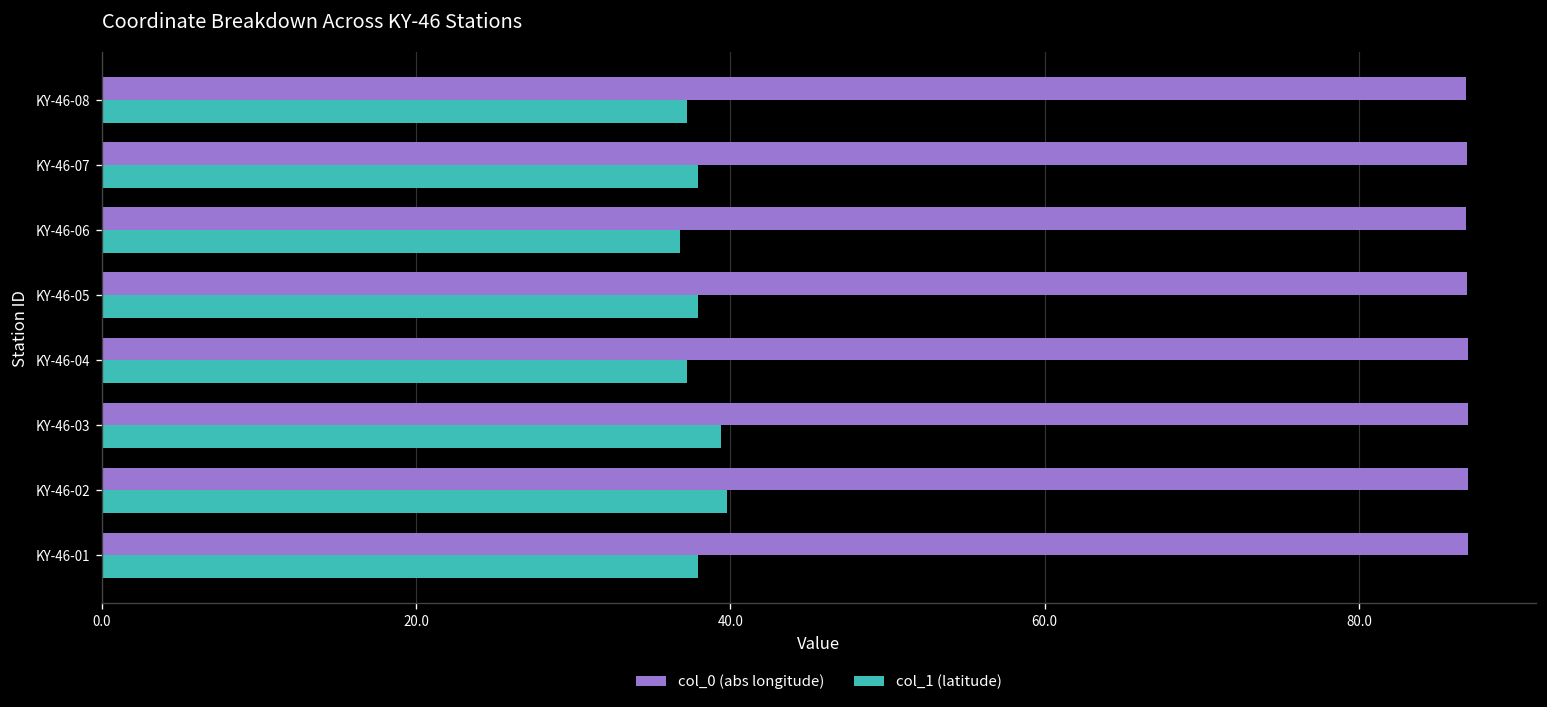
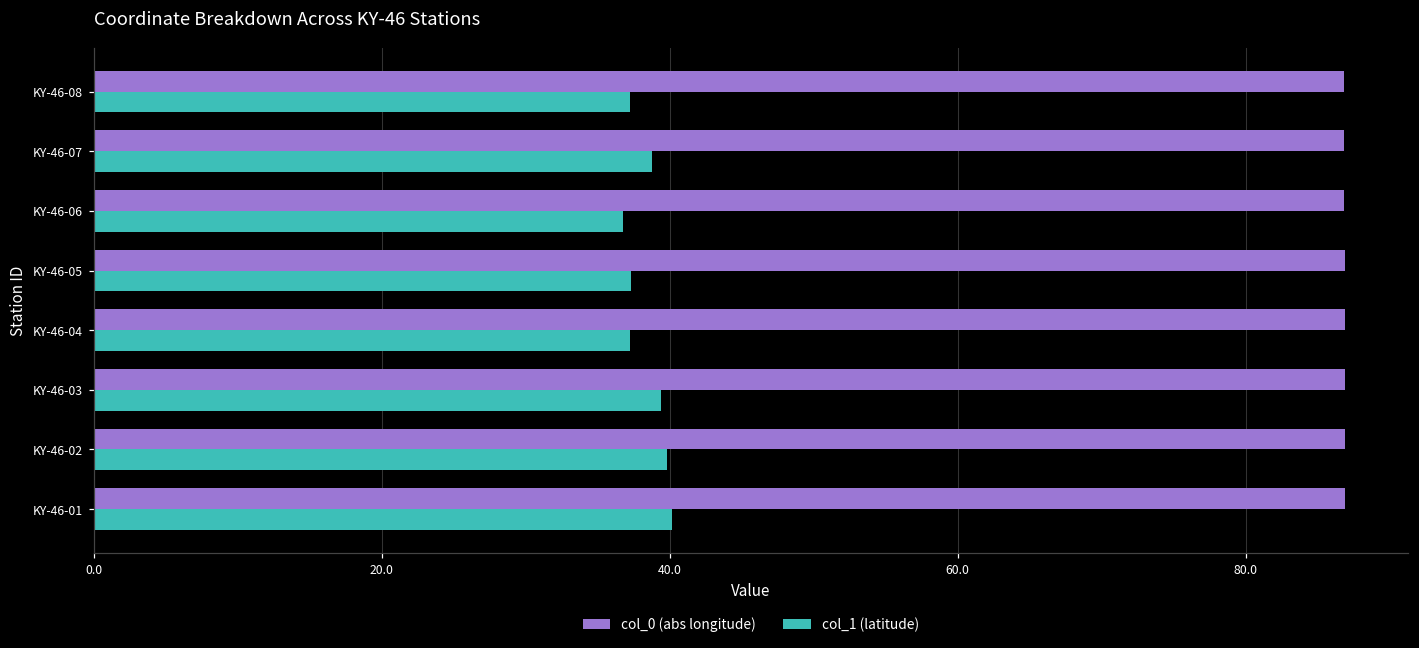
  {
    "col_0 (abs longitude)": {
      "KY-46-08": 86.8,
      "KY-46-07": 86.8,
      "KY-46-06": 86.8,
      "KY-46-05": 86.9,
      "KY-46-04": 86.9,
      "KY-46-03": 86.9,
      "KY-46-02": 86.9,
      "KY-46-01": 86.9
    },
    "col_1 (latitude)": {
      "KY-46-08": 37.3,
-     "KY-46-07": 37.9,
+     "KY-46-07": 38.8,
      "KY-46-06": 36.8,
-     "KY-46-05": 37.9,
+     "KY-46-05": 37.3,
      "KY-46-04": 37.3,
      "KY-46-03": 39.4,
      "KY-46-02": 39.8,
-     "KY-46-01": 37.9
+     "KY-46-01": 40.1
    }
  }
